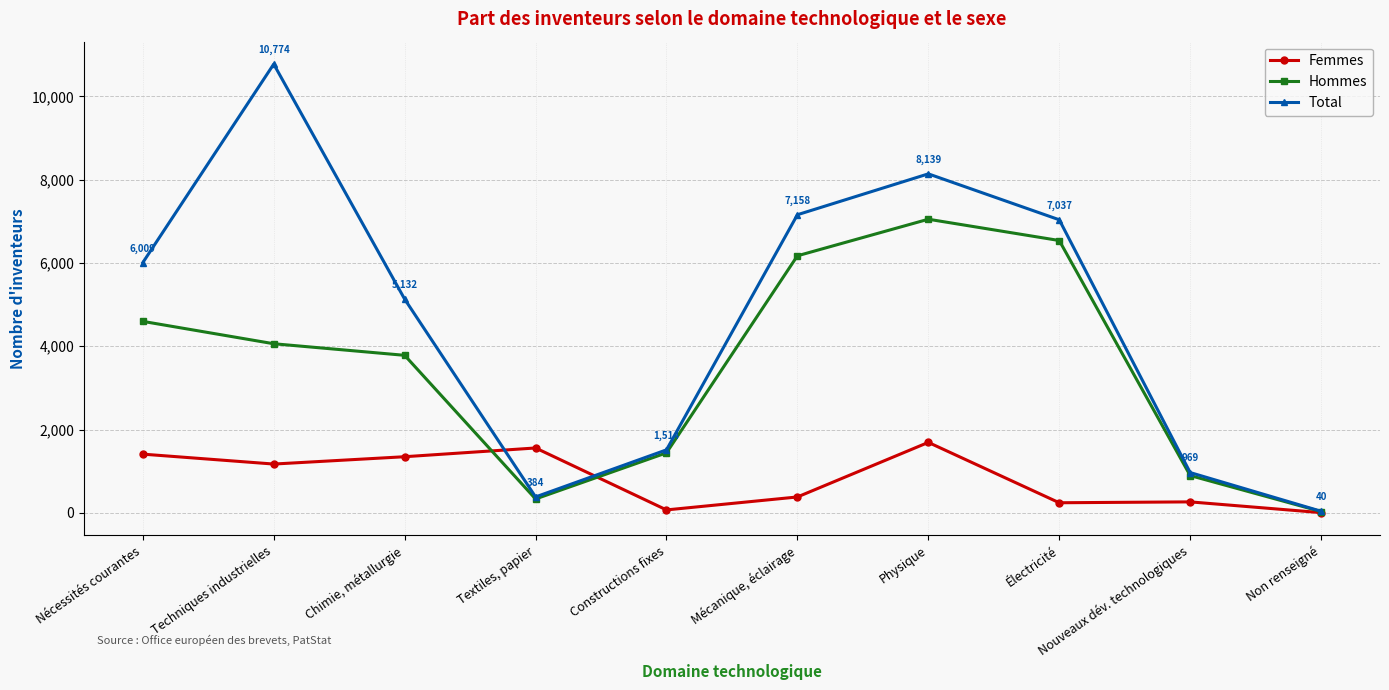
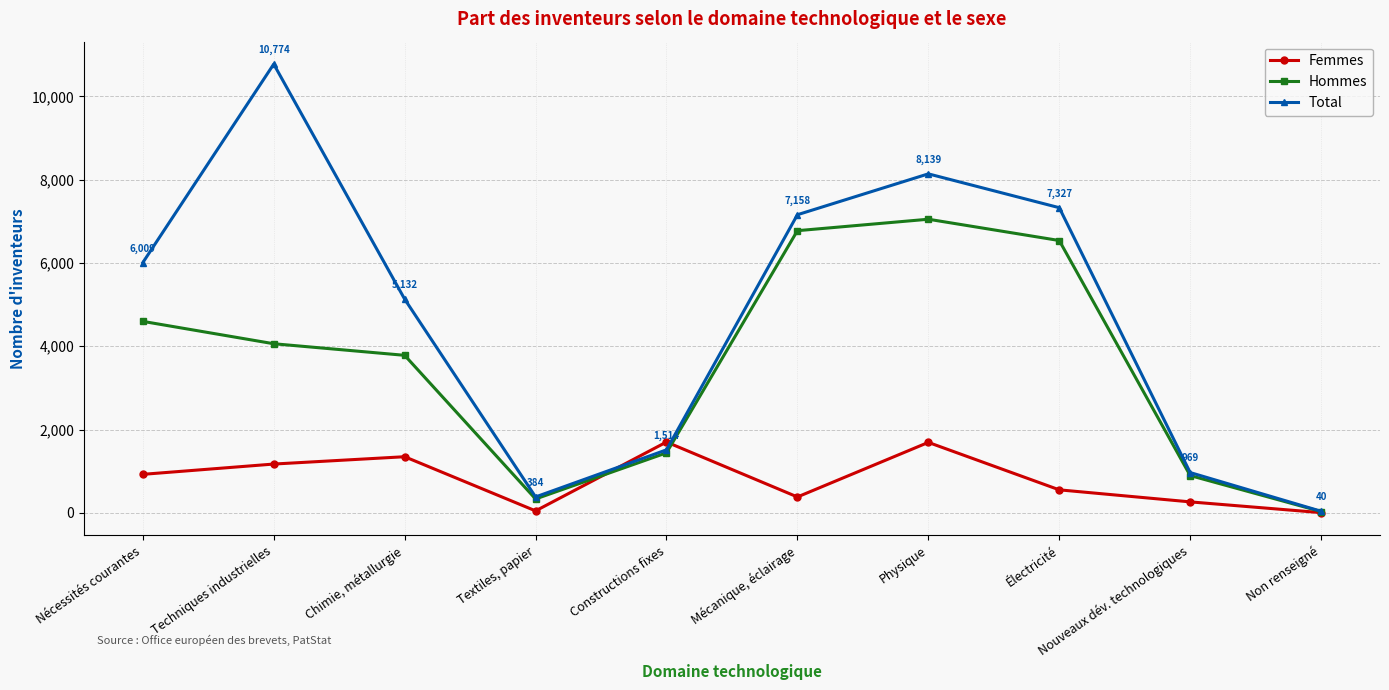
  {
    "Femmes": {
-     "Nécessités courantes": "1,400",
+     "Nécessités courantes": "900",
      "Techniques industrielles": "1,200",
      "Chimie, métallurgie": "1,300",
-     "Textiles, papier": "1,600",
-     "Constructions fixes": "100",
+     "Textiles, papier": "0",
+     "Constructions fixes": "1,700",
      "Mécanique, éclairage": "400",
      "Physique": "1,700",
-     "Électricité": "200",
+     "Électricité": "600",
      "Nouveaux dév. technologiques": "300"
    },
    "Hommes": {
      "Nécessités courantes": "4,600",
      "Techniques industrielles": "4,100",
      "Chimie, métallurgie": "3,800",
      "Constructions fixes": "1,400",
-     "Mécanique, éclairage": "6,200",
+     "Mécanique, éclairage": "6,800",
      "Physique": "7,100",
      "Électricité": "6,500",
      "Nouveaux dév. technologiques": "900"
    },
    "Total": {
      "Nécessités courantes": "6,009",
      "Techniques industrielles": "10,774",
      "Chimie, métallurgie": "5,132",
      "Constructions fixes": "1,514",
      "Mécanique, éclairage": "7,158",
      "Physique": "8,139",
-     "Électricité": "7,037",
+     "Électricité": "7,327",
      "Nouveaux dév. technologiques": "969"
    }
  }
